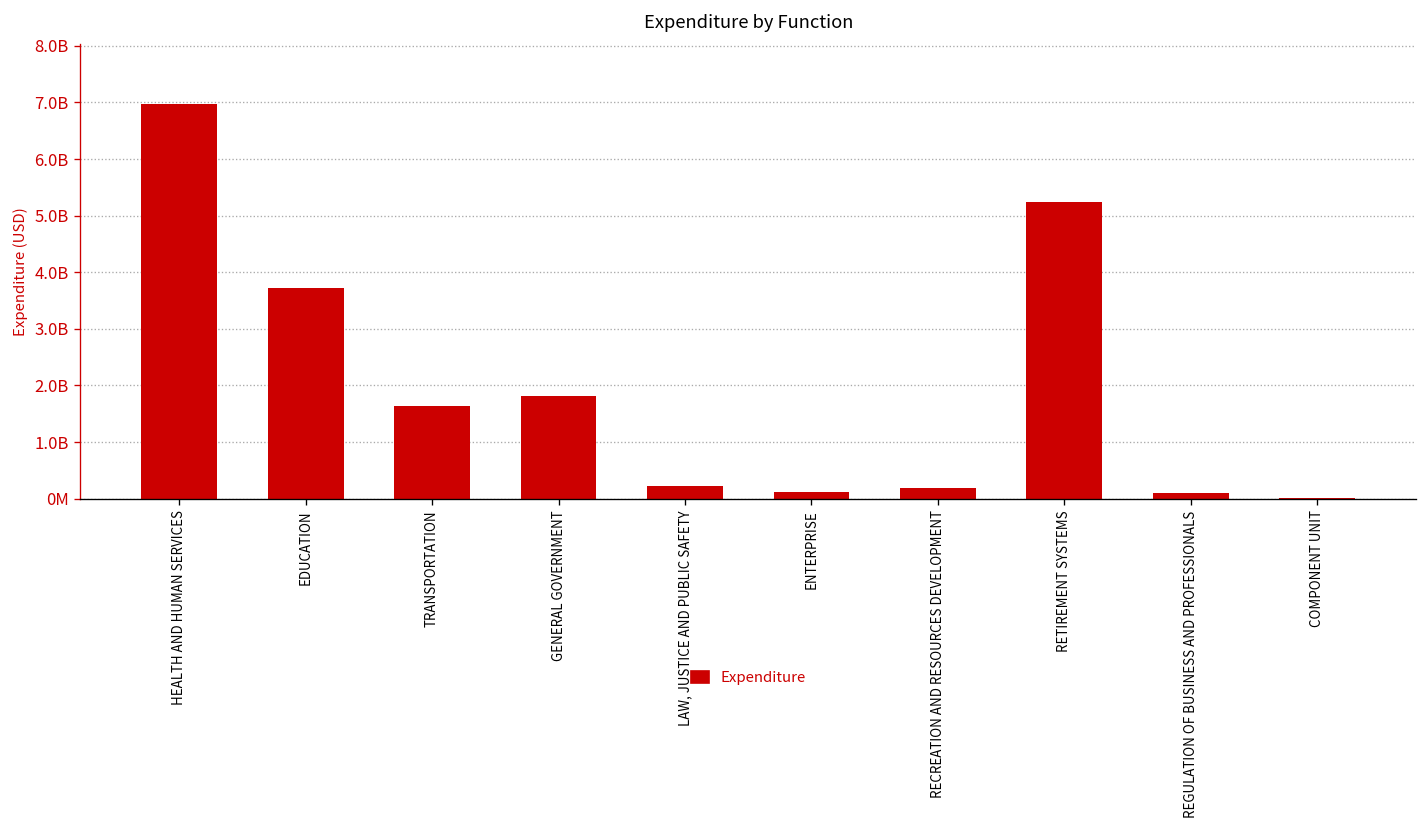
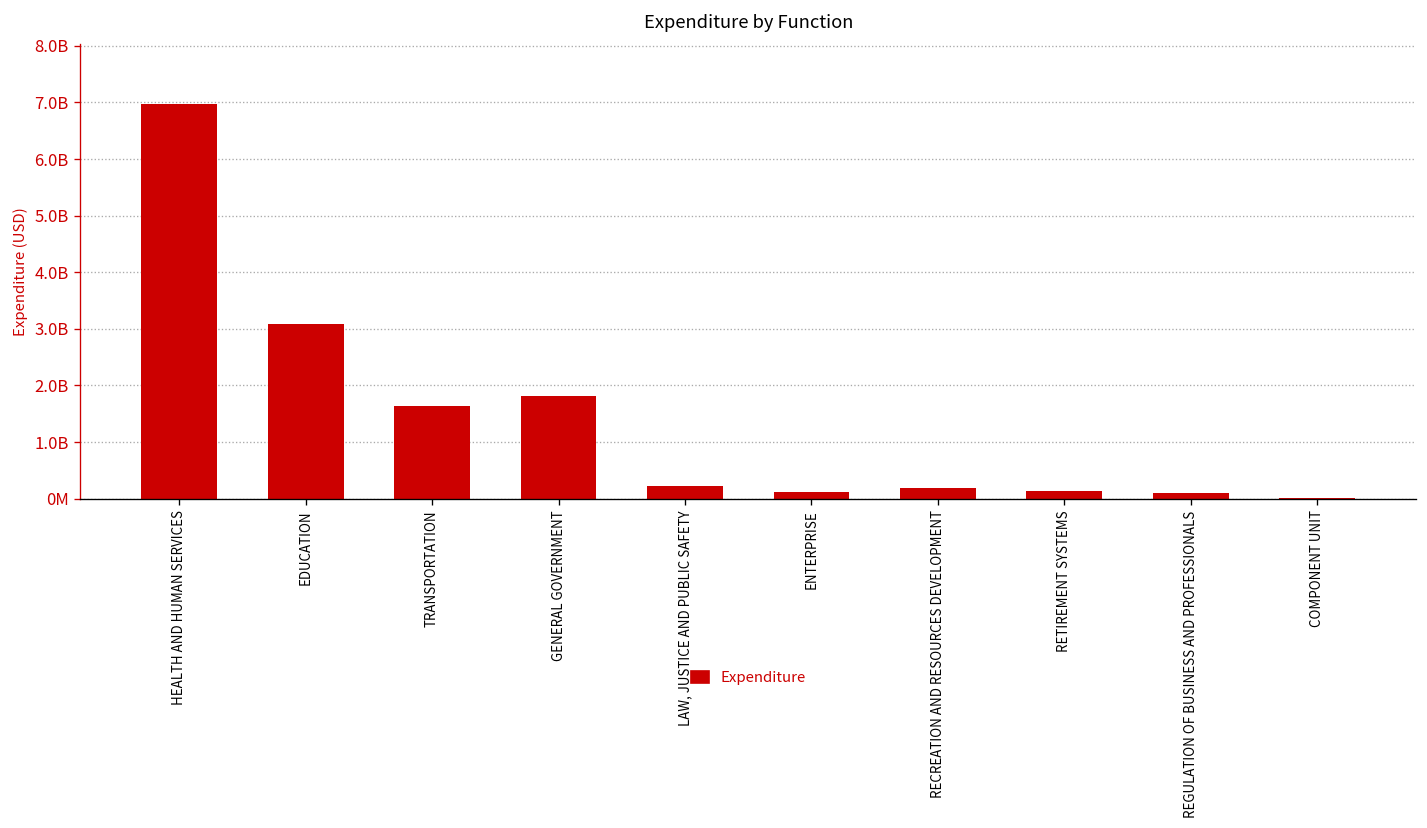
  {
    "HEALTH AND HUMAN SERVICES": 7000000000,
-   "EDUCATION": 3700000000,
+   "EDUCATION": 3100000000,
    "TRANSPORTATION": 1600000000,
    "GENERAL GOVERNMENT": 1800000000,
    "LAW, JUSTICE AND PUBLIC SAFETY": 200000000,
    "ENTERPRISE": 100000000,
    "RECREATION AND RESOURCES DEVELOPMENT": 200000000,
-   "RETIREMENT SYSTEMS": 5200000000,
+   "RETIREMENT SYSTEMS": 100000000,
    "REGULATION OF BUSINESS AND PROFESSIONALS": 100000000
  }
